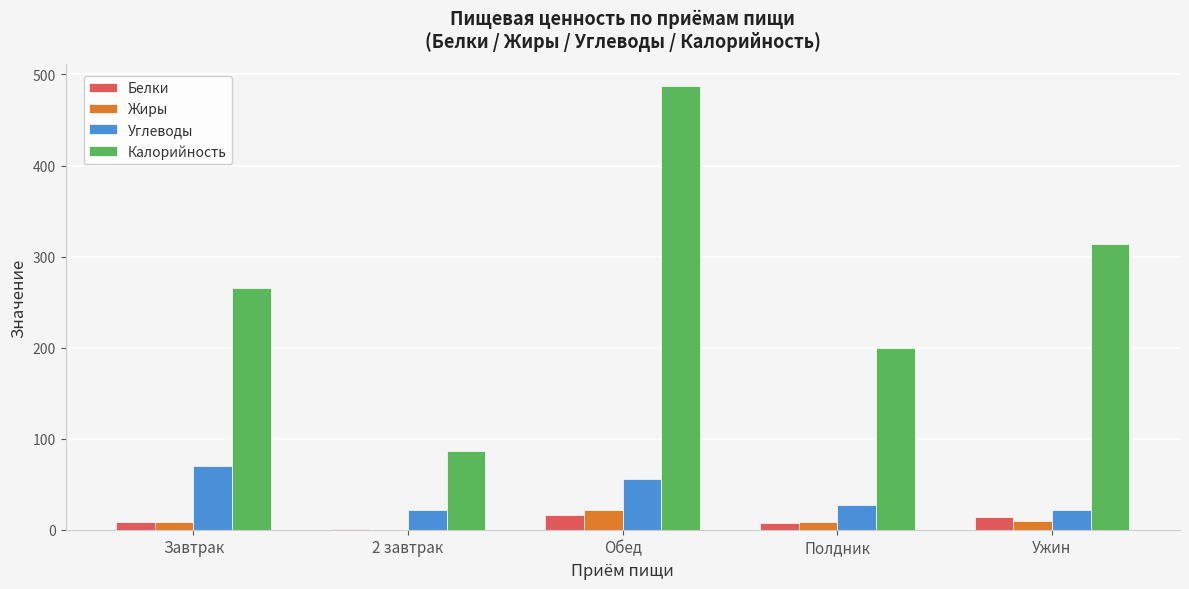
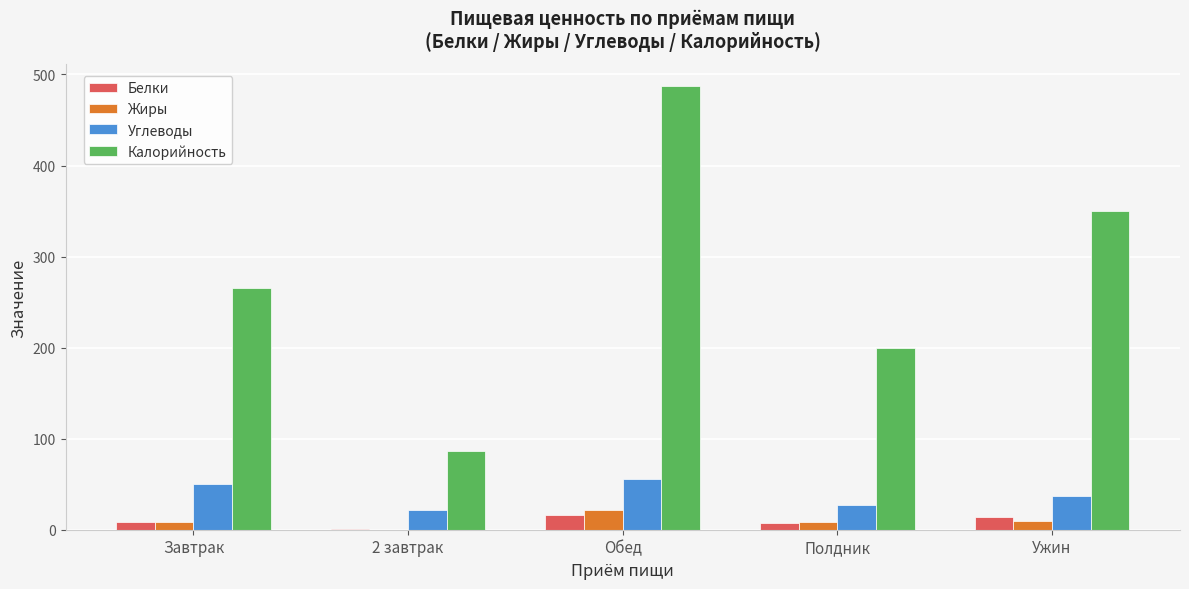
  {
    "Углеводы": {
-     "Завтрак": 70,
+     "Завтрак": 50,
      "2 завтрак": 20,
      "Обед": 60,
      "Полдник": 30,
-     "Ужин": 20
+     "Ужин": 40
    },
    "Калорийность": {
      "Завтрак": 270,
      "2 завтрак": 90,
      "Обед": 490,
      "Полдник": 200,
-     "Ужин": 310
+     "Ужин": 350
    }
  }
